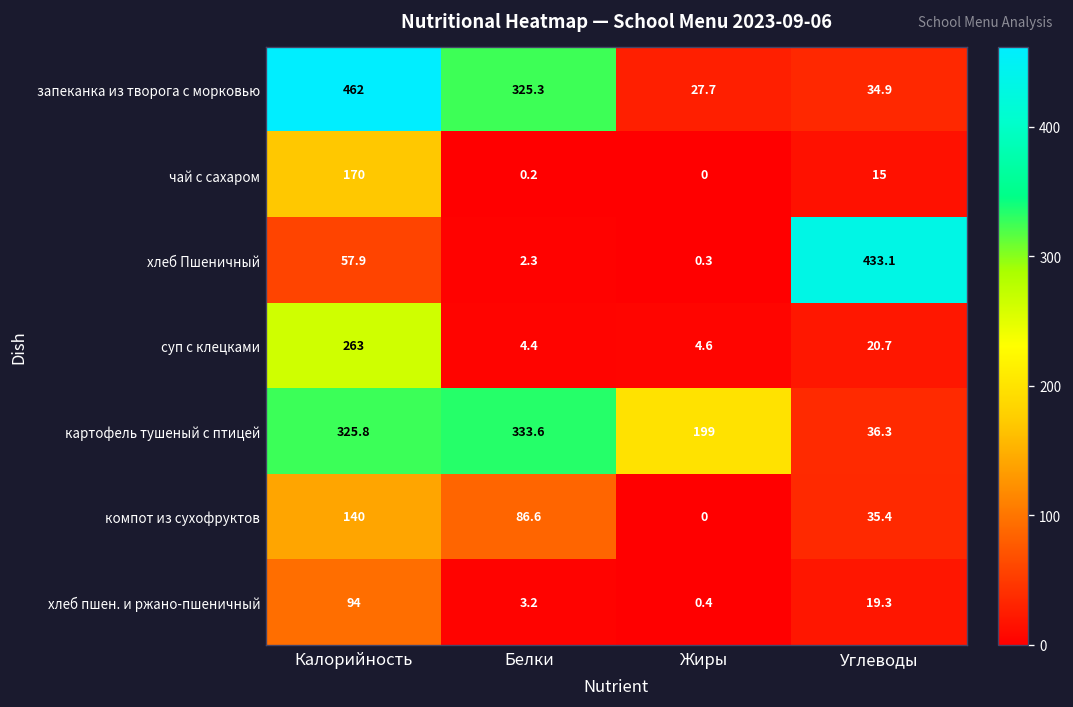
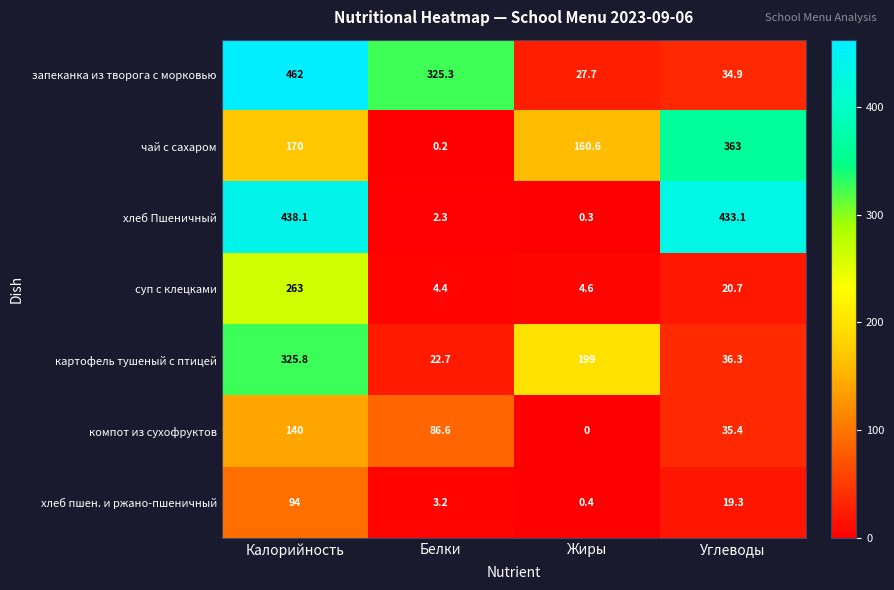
  {
    "запеканка из творога с морковью": {
      "Калорийность": 462,
      "Белки": 325.3,
      "Жиры": 27.7,
      "Углеводы": 34.9
    },
    "чай с сахаром": {
      "Калорийность": 170,
      "Белки": 0.2,
-     "Жиры": 0,
-     "Углеводы": 15
+     "Жиры": 160.6,
+     "Углеводы": 363
    },
    "хлеб Пшеничный": {
-     "Калорийность": 57.9,
+     "Калорийность": 438.1,
      "Белки": 2.3,
      "Жиры": 0.3,
      "Углеводы": 433.1
    },
    "суп с клецками": {
      "Калорийность": 263,
      "Белки": 4.4,
      "Жиры": 4.6,
      "Углеводы": 20.7
    },
    "картофель тушеный с птицей": {
      "Калорийность": 325.8,
-     "Белки": 333.6,
+     "Белки": 22.7,
      "Жиры": 199,
      "Углеводы": 36.3
    },
    "компот из сухофруктов": {
      "Калорийность": 140,
      "Белки": 86.6,
      "Жиры": 0,
      "Углеводы": 35.4
    },
    "хлеб пшен. и ржано-пшеничный": {
      "Калорийность": 94,
      "Белки": 3.2,
      "Жиры": 0.4,
      "Углеводы": 19.3
    }
  }
